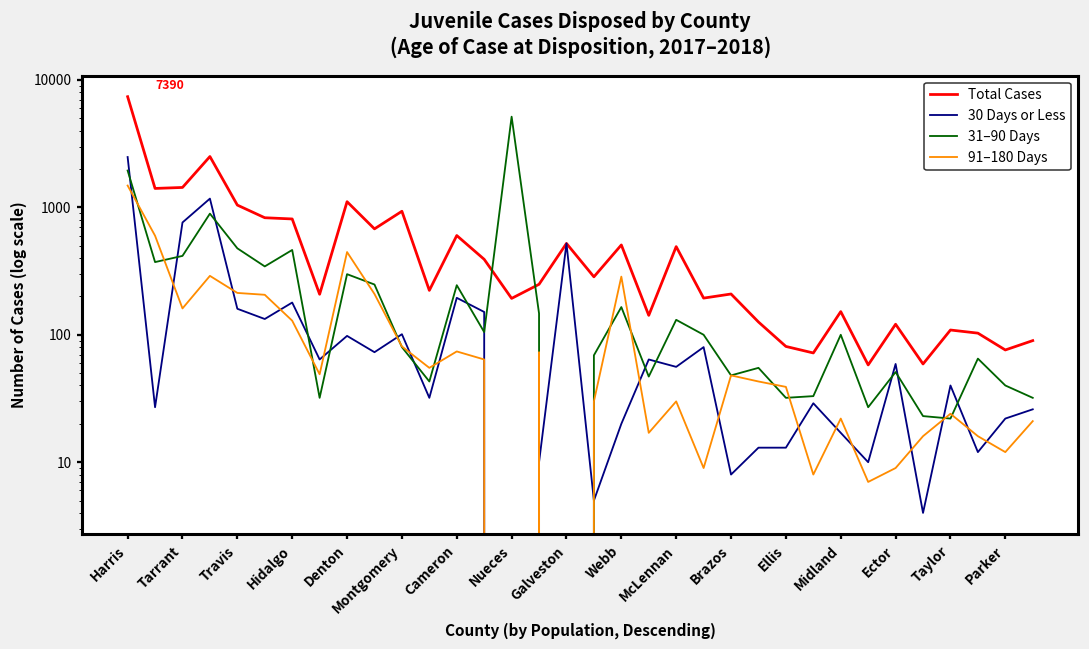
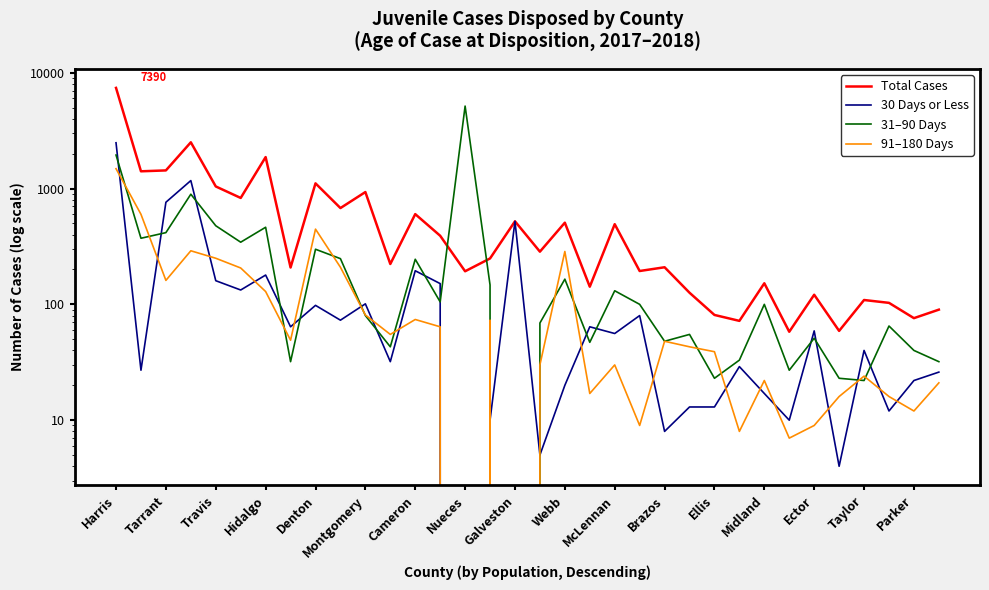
  {
    "Total Cases": {
      "Tarrant": 1400,
      "Travis": 1000,
-     "Hidalgo": 800,
+     "Hidalgo": 1900,
      "Denton": 1100,
      "Montgomery": 900,
      "Cameron": 600,
      "Nueces": 190,
      "Webb": 500,
      "McLennan": 490,
      "Brazos": 210,
      "Ellis": 80,
      "Midland": 150,
      "Ector": 120,
      "Taylor": 110,
      "Parker": 80
    },
    "30 Days or Less": {
      "Harris": 2500,
      "Tarrant": 800,
      "Travis": 160,
      "Hidalgo": 180,
      "Denton": 100,
      "Montgomery": 100,
      "Cameron": 200,
      "Webb": 20,
      "McLennan": 60,
      "Brazos": 8,
      "Ellis": 13,
      "Midland": 17,
      "Ector": 60,
      "Taylor": 40,
      "Parker": 22
    },
    "31–90 Days": {
      "Harris": 1900,
      "Tarrant": 420,
      "Travis": 480,
      "Hidalgo": 460,
      "Denton": 300,
      "Cameron": 250,
      "Nueces": 5000,
      "Webb": 170,
      "McLennan": 130,
-     "Ellis": 32,
+     "Ellis": 23,
      "Midland": 100,
      "Ector": 50,
      "Taylor": 22,
      "Parker": 40
    },
    "91–180 Days": {
      "Harris": 1500,
      "Tarrant": 160,
-     "Travis": 210,
+     "Travis": 250,
      "Hidalgo": 130,
      "Denton": 450,
      "Cameron": 70,
      "Webb": 290,
      "McLennan": 30,
      "Ellis": 39,
      "Midland": 22,
      "Ector": 9,
      "Taylor": 24,
      "Parker": 12
    }
  }
